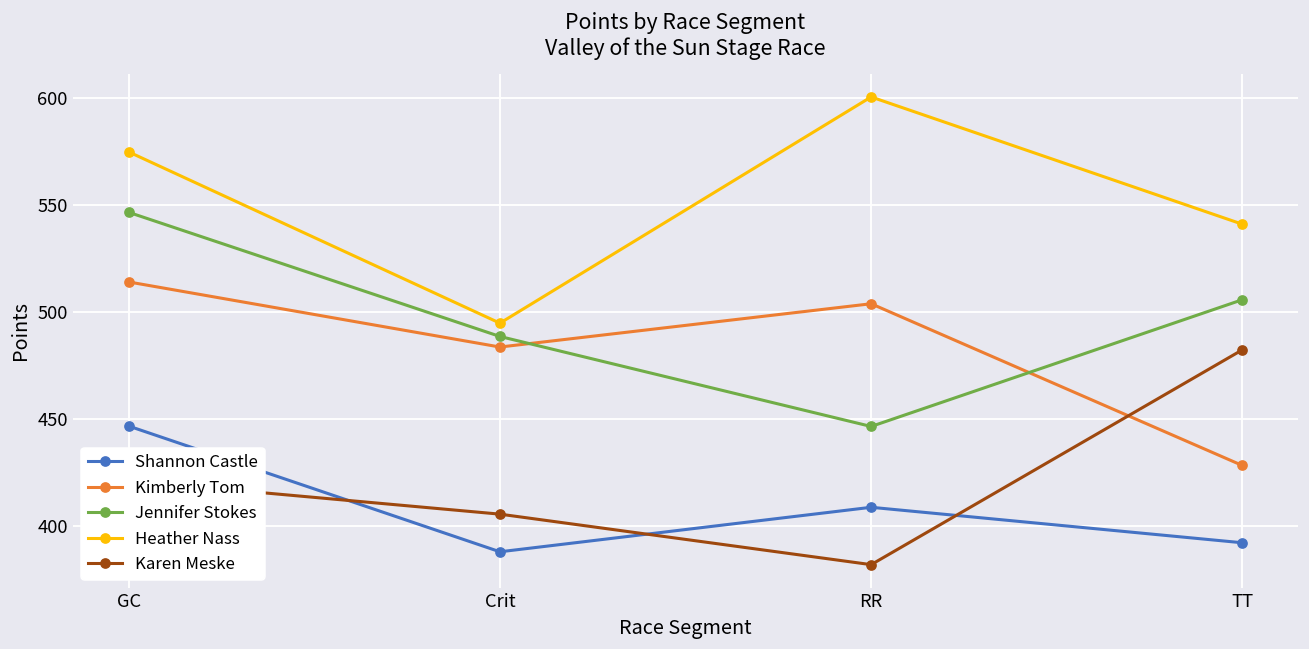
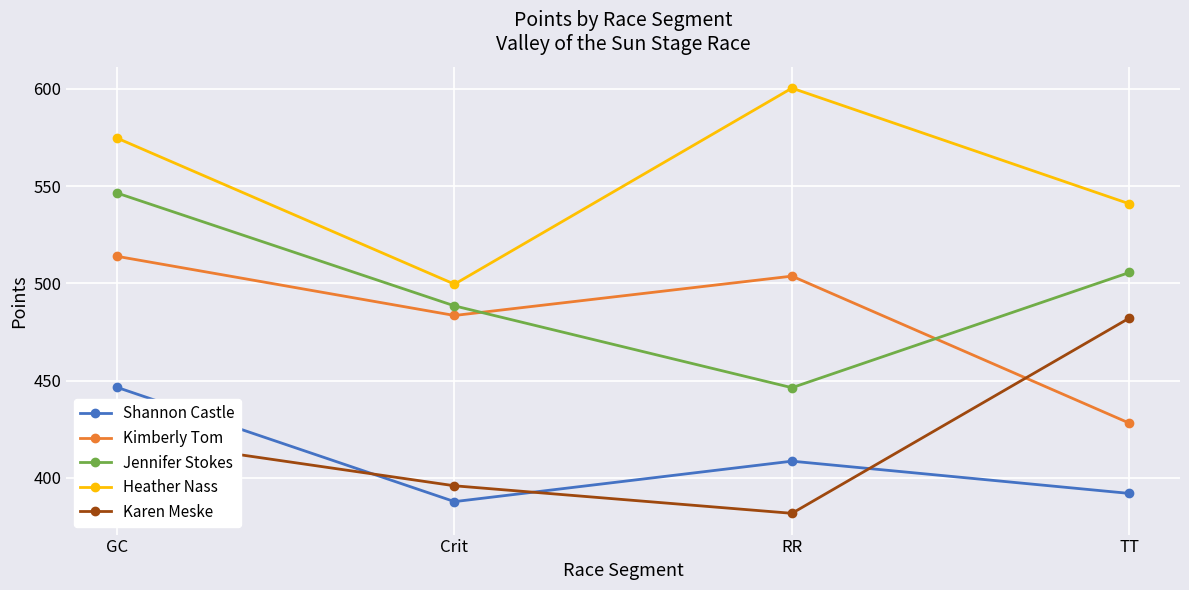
  {
    "Shannon Castle": {
      "GC": 447,
      "Crit": 388,
      "RR": 409,
      "TT": 392
    },
    "Kimberly Tom": {
      "GC": 514,
      "Crit": 483,
      "RR": 504,
      "TT": 428
    },
    "Jennifer Stokes": {
      "GC": 546,
      "Crit": 488,
      "RR": 446,
      "TT": 506
    },
    "Heather Nass": {
      "GC": 575,
-     "Crit": 495,
+     "Crit": 500,
      "RR": 600,
      "TT": 541
    },
    "Karen Meske": {
-     "Crit": 405,
+     "Crit": 396,
      "RR": 382,
      "TT": 482
    }
  }
